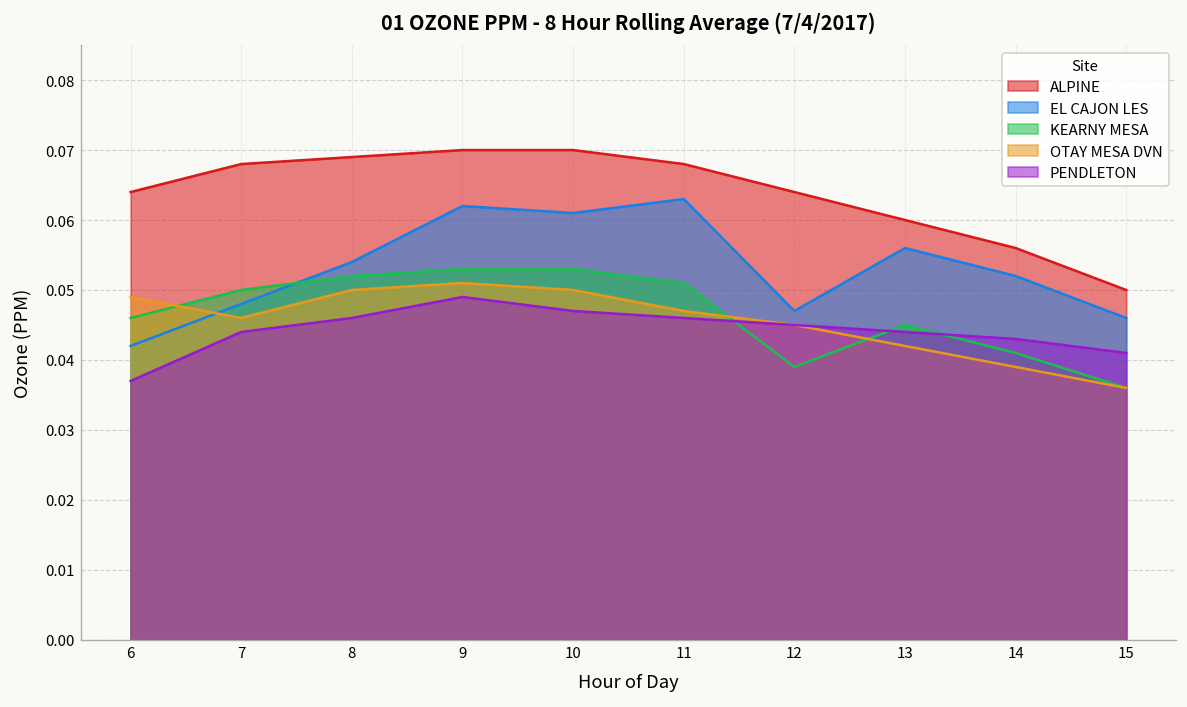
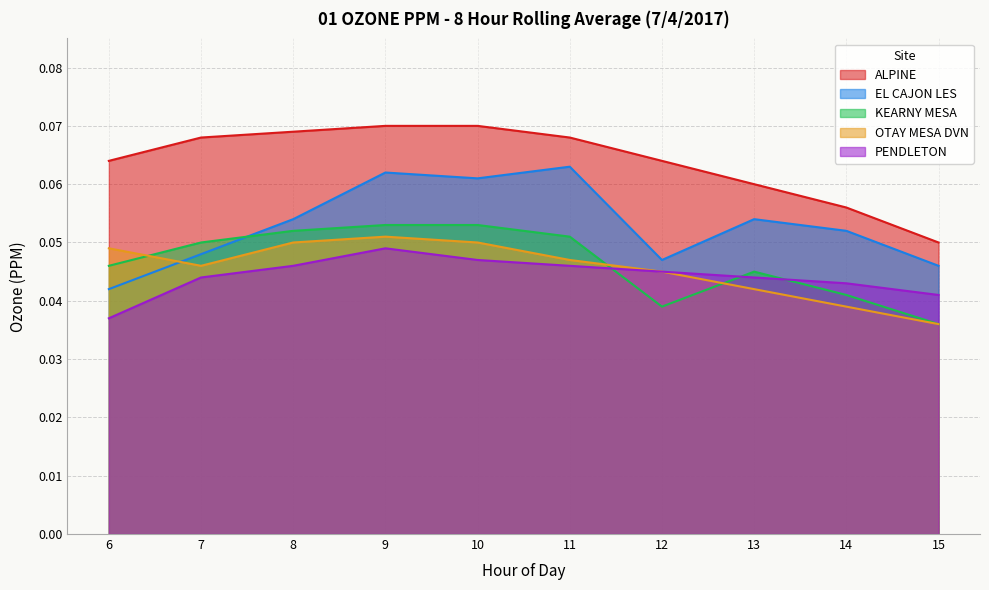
  {
    "ALPINE": {
      "6": 0.064,
      "7": 0.068,
      "8": 0.069,
      "9": 0.070,
      "10": 0.070,
      "11": 0.068,
      "12": 0.064,
      "13": 0.060,
      "14": 0.056,
      "15": 0.050
    },
    "EL CAJON LES": {
      "6": 0.042,
      "7": 0.048,
      "8": 0.054,
      "9": 0.062,
      "10": 0.061,
      "11": 0.063,
      "12": 0.047,
-     "13": 0.056,
+     "13": 0.054,
      "14": 0.052,
      "15": 0.046
    },
    "KEARNY MESA": {
      "6": 0.046,
      "7": 0.050,
      "8": 0.052,
      "9": 0.053,
      "10": 0.053,
      "11": 0.051,
      "12": 0.039,
      "13": 0.045,
      "14": 0.041
    },
    "OTAY MESA DVN": {
      "6": 0.049,
      "7": 0.046,
      "8": 0.050,
      "9": 0.051,
      "10": 0.050,
      "11": 0.047,
      "13": 0.042,
      "14": 0.039
    },
    "PENDLETON": {
      "6": 0.037,
      "7": 0.044,
      "8": 0.046,
      "9": 0.049,
      "10": 0.047,
      "11": 0.046,
      "13": 0.044,
      "14": 0.043,
      "15": 0.041
    }
  }
